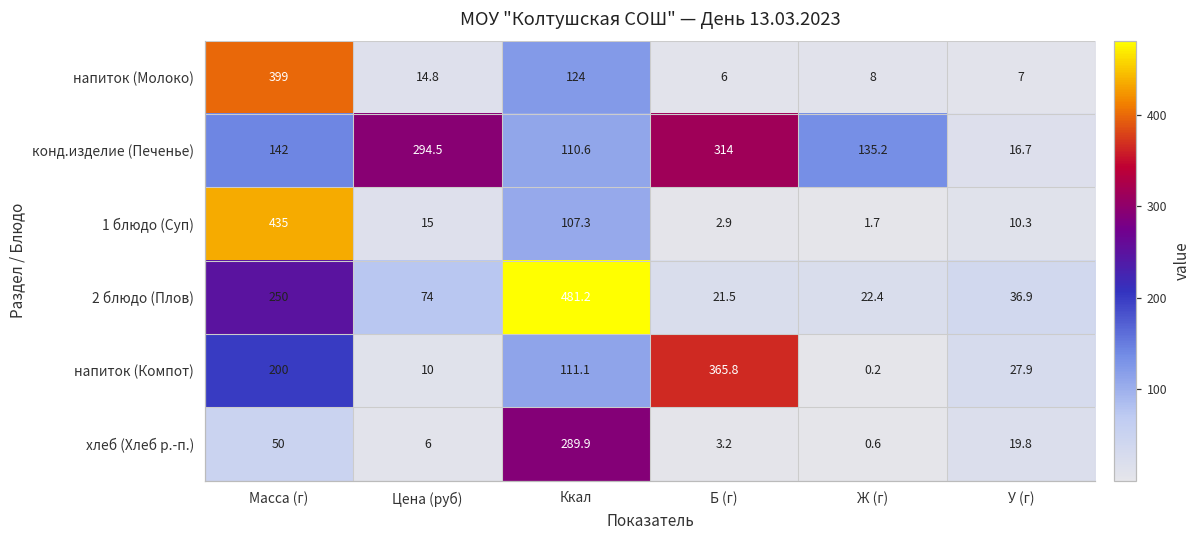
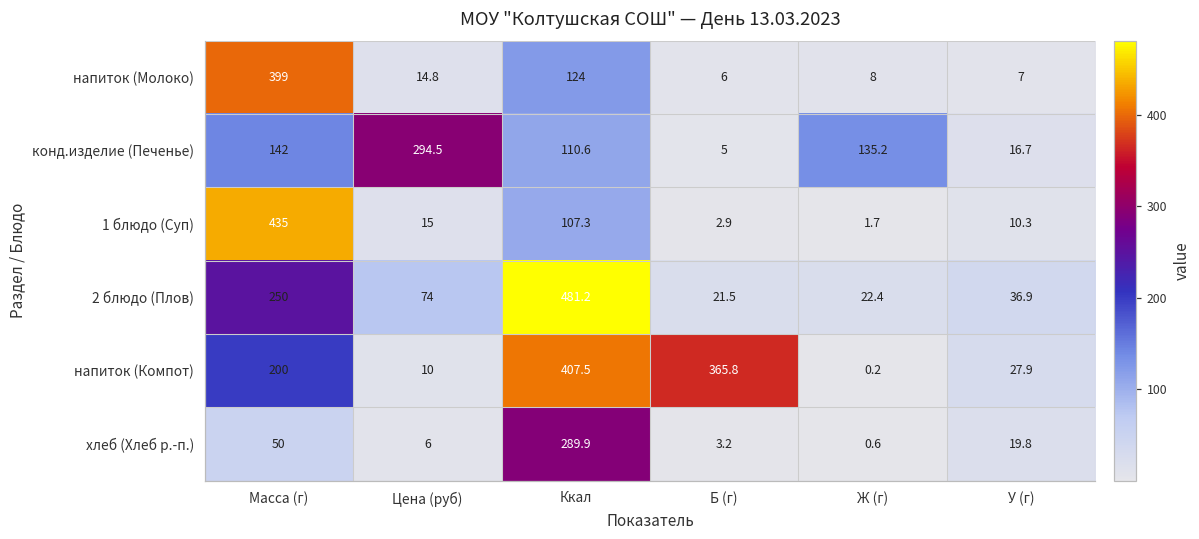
  {
    "напиток (Молоко)": {
      "Масса (г)": 399,
      "Цена (руб)": 14.8,
      "Ккал": 124,
      "Б (г)": 6,
      "Ж (г)": 8,
      "У (г)": 7
    },
    "конд.изделие (Печенье)": {
      "Масса (г)": 142,
      "Цена (руб)": 294.5,
      "Ккал": 110.6,
-     "Б (г)": 314,
+     "Б (г)": 5,
      "Ж (г)": 135.2,
      "У (г)": 16.7
    },
    "1 блюдо (Суп)": {
      "Масса (г)": 435,
      "Цена (руб)": 15,
      "Ккал": 107.3,
      "Б (г)": 2.9,
      "Ж (г)": 1.7,
      "У (г)": 10.3
    },
    "2 блюдо (Плов)": {
      "Масса (г)": 250,
      "Цена (руб)": 74,
      "Ккал": 481.2,
      "Б (г)": 21.5,
      "Ж (г)": 22.4,
      "У (г)": 36.9
    },
    "напиток (Компот)": {
      "Масса (г)": 200,
      "Цена (руб)": 10,
-     "Ккал": 111.1,
+     "Ккал": 407.5,
      "Б (г)": 365.8,
      "Ж (г)": 0.2,
      "У (г)": 27.9
    },
    "хлеб (Хлеб р.-п.)": {
      "Масса (г)": 50,
      "Цена (руб)": 6,
      "Ккал": 289.9,
      "Б (г)": 3.2,
      "Ж (г)": 0.6,
      "У (г)": 19.8
    }
  }
